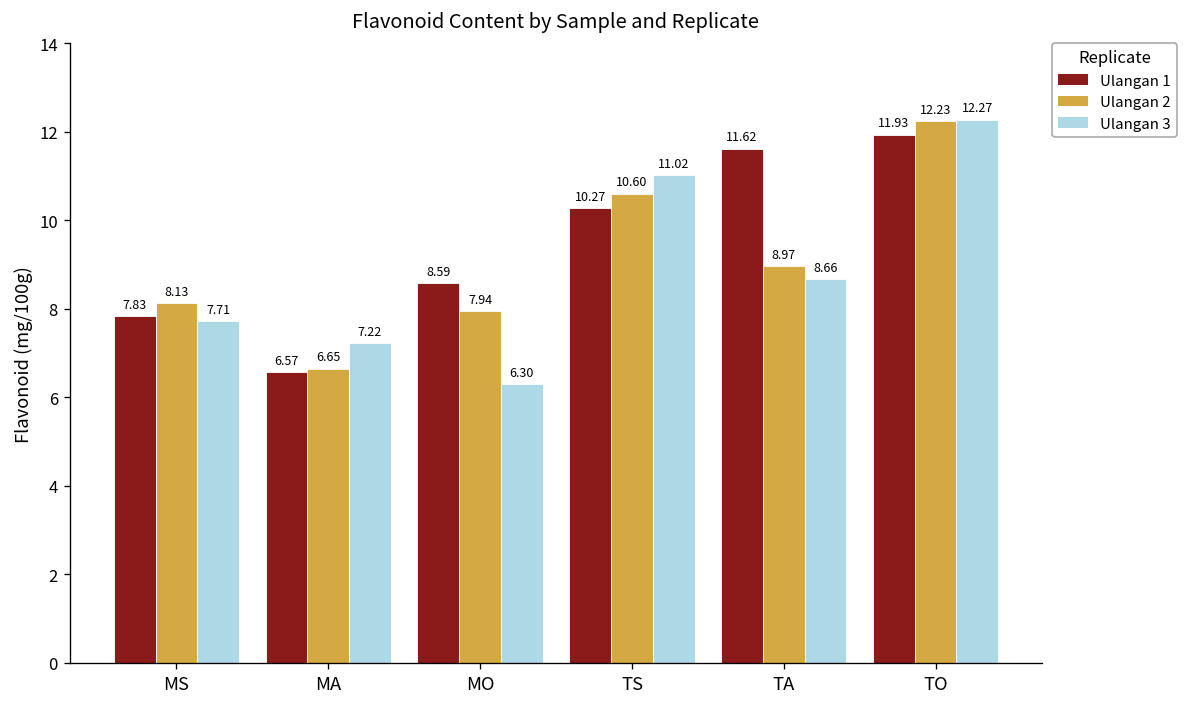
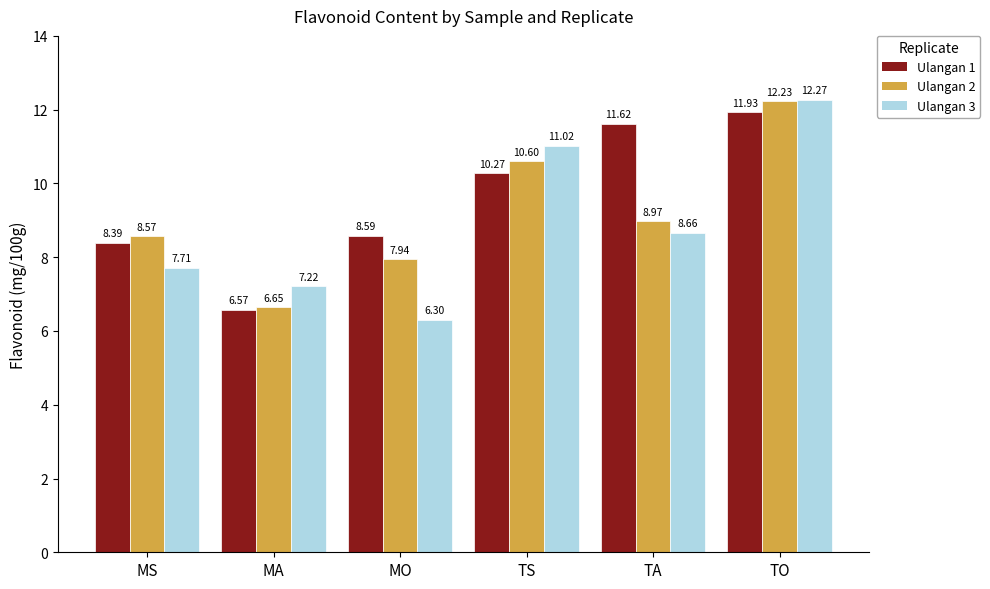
  {
    "Ulangan 1": {
-     "MS": 7.83,
+     "MS": 8.39,
      "MA": 6.57,
      "MO": 8.59,
      "TS": 10.27,
      "TA": 11.62,
      "TO": 11.93
    },
    "Ulangan 2": {
-     "MS": 8.13,
+     "MS": 8.57,
      "MA": 6.65,
      "MO": 7.94,
      "TS": 10.60,
      "TA": 8.97,
      "TO": 12.23
    },
    "Ulangan 3": {
      "MS": 7.71,
      "MA": 7.22,
      "MO": 6.30,
      "TS": 11.02,
      "TA": 8.66,
      "TO": 12.27
    }
  }
